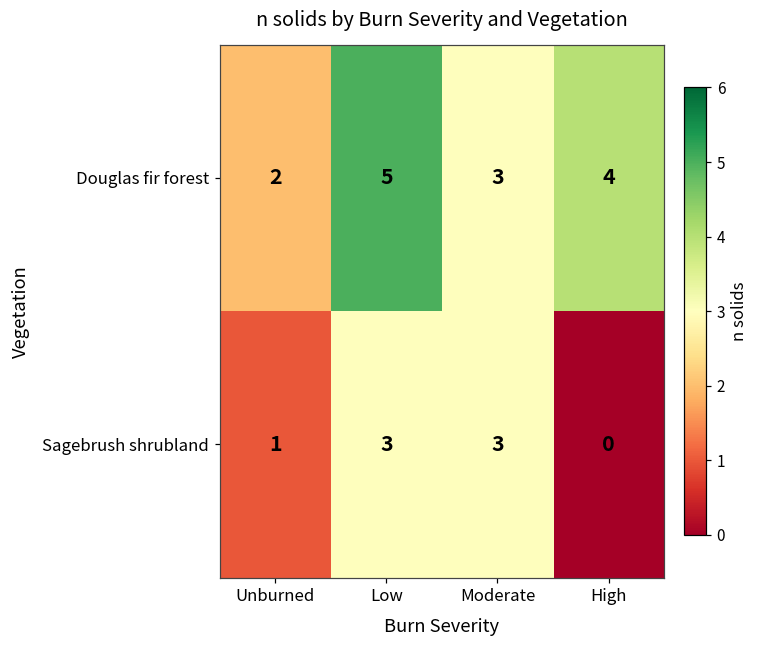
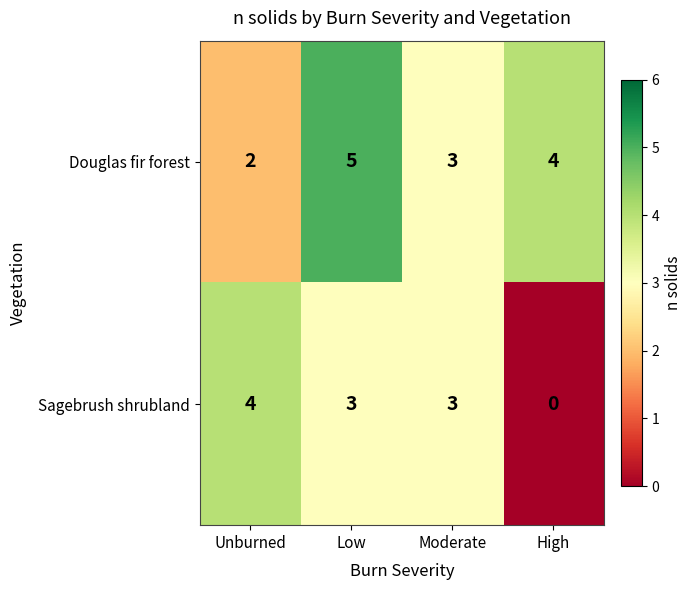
  {
    "Douglas fir forest": {
      "Unburned": 2,
      "Low": 5,
      "Moderate": 3,
      "High": 4
    },
    "Sagebrush shrubland": {
-     "Unburned": 1,
+     "Unburned": 4,
      "Low": 3,
      "Moderate": 3,
      "High": 0
    }
  }
